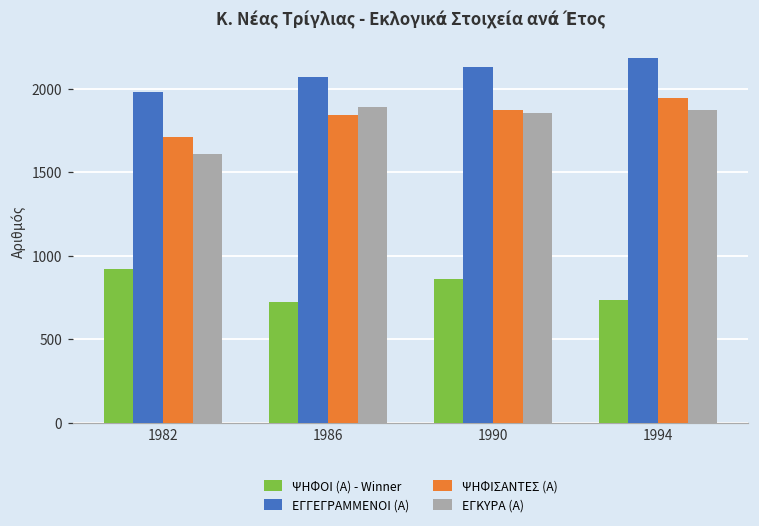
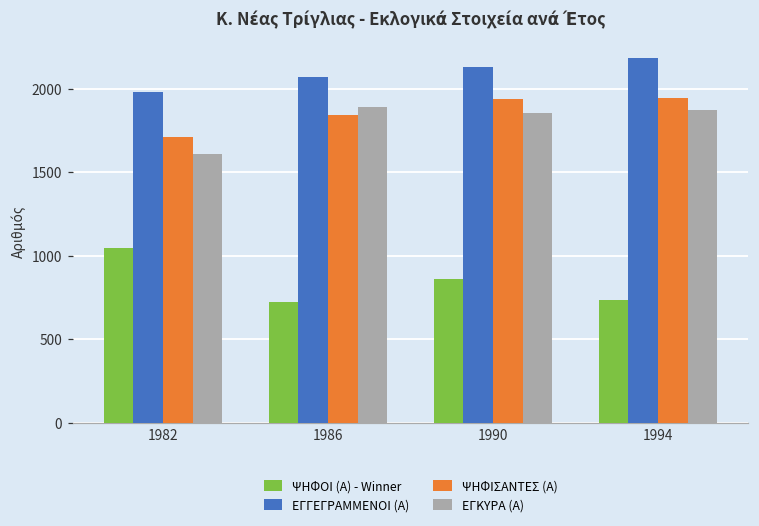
  {
    "ΨΗΦΟΙ (Α) - Winner": {
-     "1982": 920,
+     "1982": 1050,
      "1986": 730,
      "1990": 860,
      "1994": 740
    },
    "ΕΓΓΕΓΡΑΜΜΕΝΟΙ (Α)": {
      "1982": 1980,
      "1986": 2070,
      "1990": 2130,
      "1994": 2180
    },
    "ΨΗΦΙΣΑΝΤΕΣ (Α)": {
      "1982": 1710,
      "1986": 1840,
-     "1990": 1870,
+     "1990": 1940,
      "1994": 1950
    },
    "ΕΓΚΥΡΑ (Α)": {
      "1982": 1610,
      "1986": 1890,
      "1990": 1860,
      "1994": 1870
    }
  }
